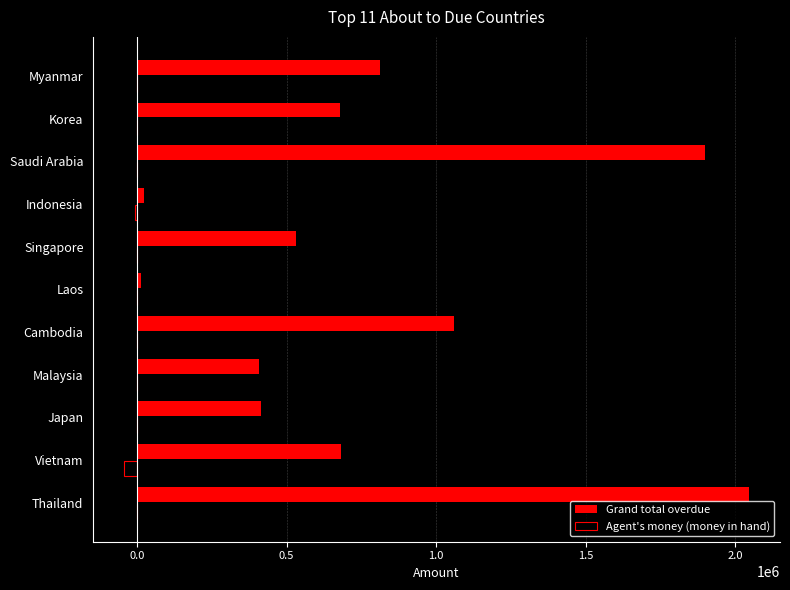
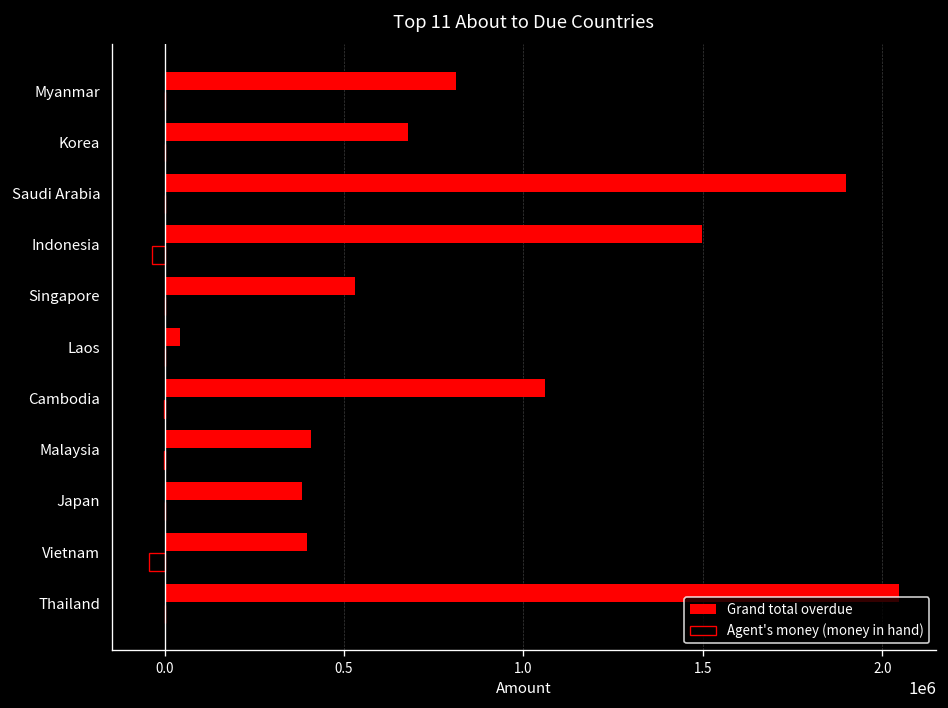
  {
    "Grand total overdue": {
      "Myanmar": 810000,
      "Korea": 680000,
      "Saudi Arabia": 1900000,
-     "Indonesia": 20000,
+     "Indonesia": 1500000,
      "Singapore": 530000,
-     "Laos": 10000,
+     "Laos": 40000,
      "Cambodia": 1060000,
      "Malaysia": 410000,
-     "Japan": 410000,
-     "Vietnam": 680000,
+     "Japan": 380000,
+     "Vietnam": 400000,
      "Thailand": 2050000
    },
    "Agent's money (money in hand)": {
      "Myanmar": 0,
      "Korea": 0,
      "Saudi Arabia": 0,
-     "Indonesia": -10000,
+     "Indonesia": -30000,
      "Singapore": 0,
      "Laos": 0,
      "Japan": 0,
      "Vietnam": -40000
    }
  }
